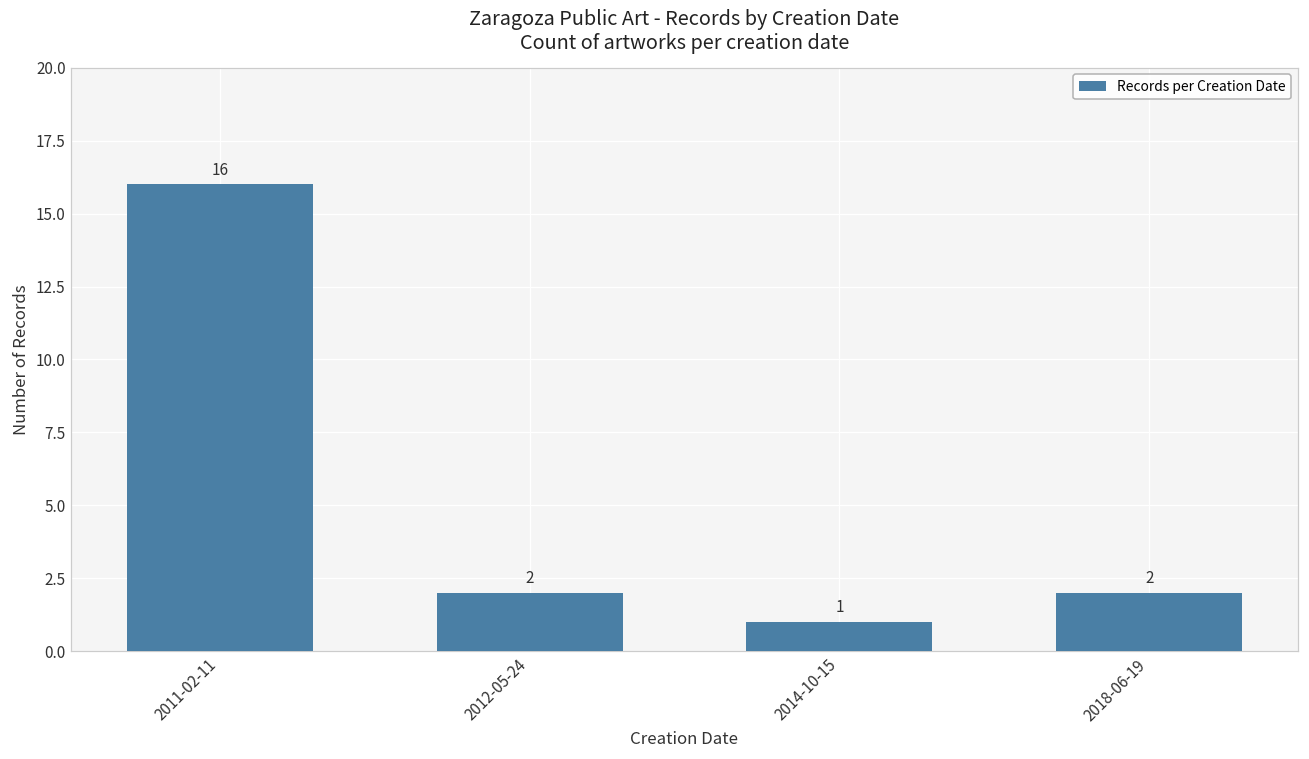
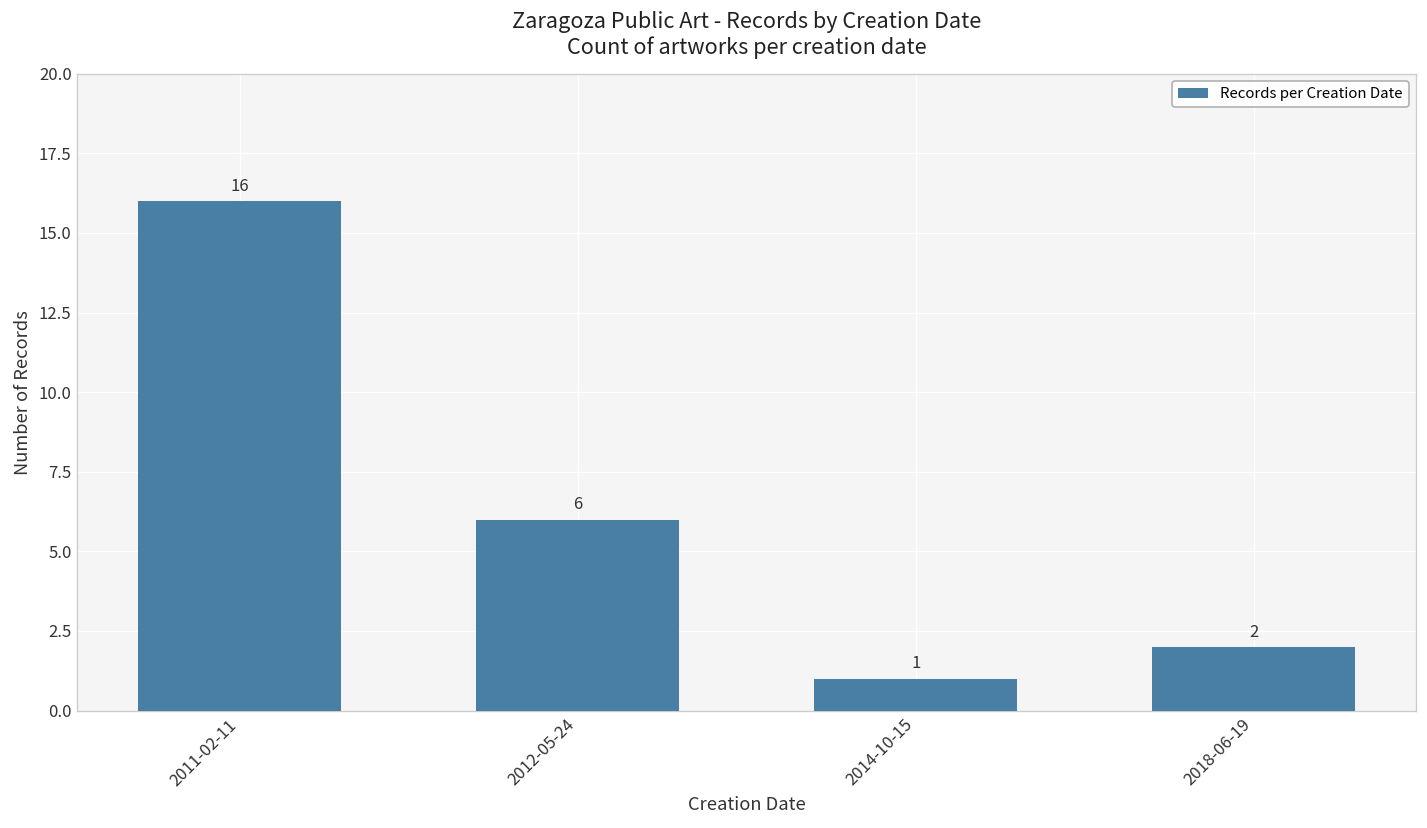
  {
    "2011-02-11": 16,
-   "2012-05-24": 2,
+   "2012-05-24": 6,
    "2014-10-15": 1,
    "2018-06-19": 2
  }
